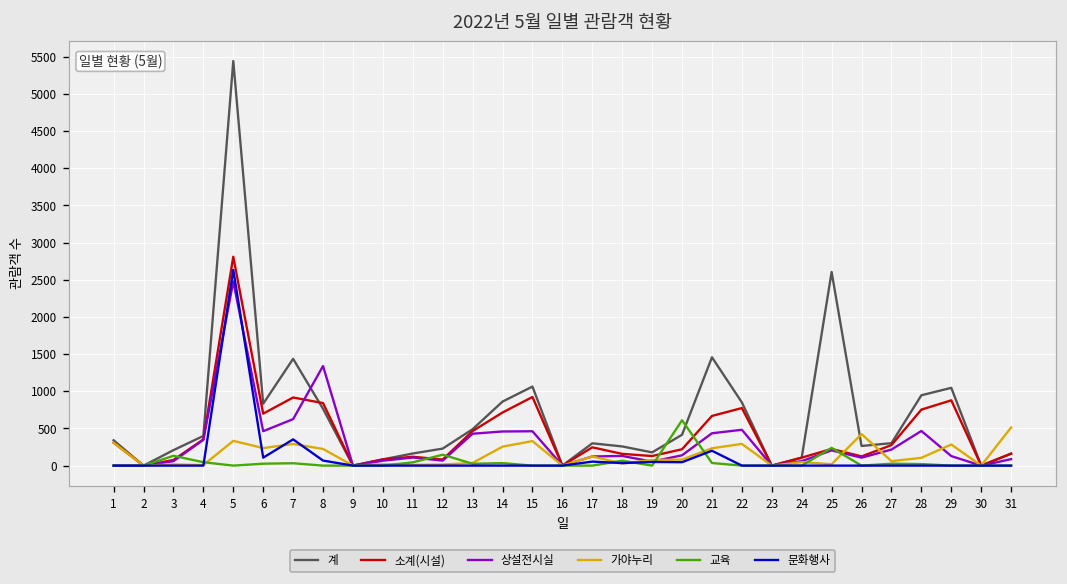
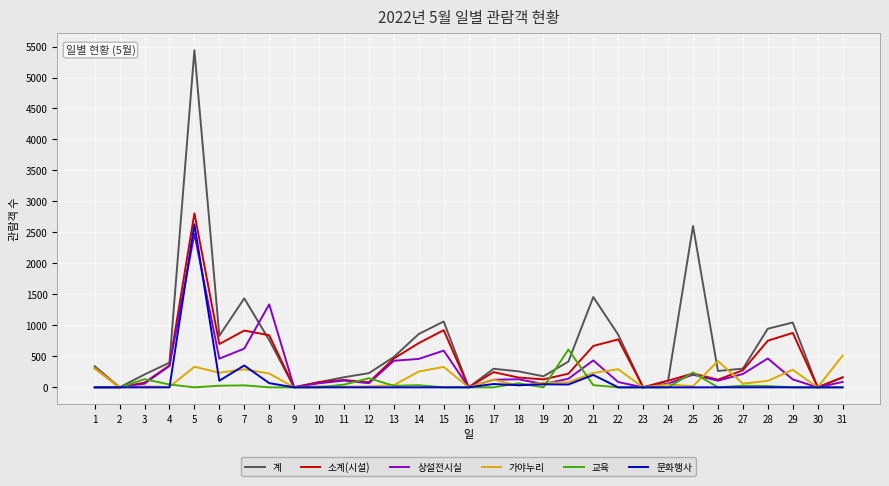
  {
    "계": {
      "3": 200,
      "4": 400,
      "5": 5400,
      "6": 800,
      "7": 1400,
      "8": 800,
      "11": 200,
      "12": 200,
      "14": 900,
      "15": 1100,
      "17": 300,
      "18": 300,
      "19": 200,
      "20": 400,
      "21": 1500,
      "22": 900,
      "25": 2600,
      "26": 300,
      "28": 900,
      "29": 1000
    },
    "소계(시설)": {
      "5": 2800,
      "6": 700,
      "7": 900,
      "8": 800,
      "14": 700,
      "15": 900,
      "17": 200,
      "19": 100,
      "20": 200,
      "21": 700,
      "22": 800,
      "28": 800,
      "29": 900
    },
    "상설전시실": {
      "5": 2500,
      "6": 500,
      "7": 600,
      "8": 1300,
      "14": 500,
-     "15": 500,
+     "15": 600,
      "20": 100,
      "21": 400,
-     "22": 500,
+     "22": 100,
      "27": 200,
      "28": 500,
      "29": 100,
      "31": 100
    },
    "가야누리": {
      "5": 300,
      "6": 200,
      "7": 300,
      "8": 200,
      "14": 300,
      "15": 300,
      "22": 300,
      "26": 400,
      "28": 100,
      "29": 300,
      "31": 500
    },
    "교육": {
      "3": 100,
      "5": 0,
      "6": 0,
      "7": 0,
      "8": 0,
      "12": 100,
      "17": 0,
      "19": 0,
      "20": 600,
      "21": 0
    },
    "문화행사": {
      "5": 2600,
      "6": 100,
      "7": 400,
      "8": 100,
      "17": 100
    }
  }
